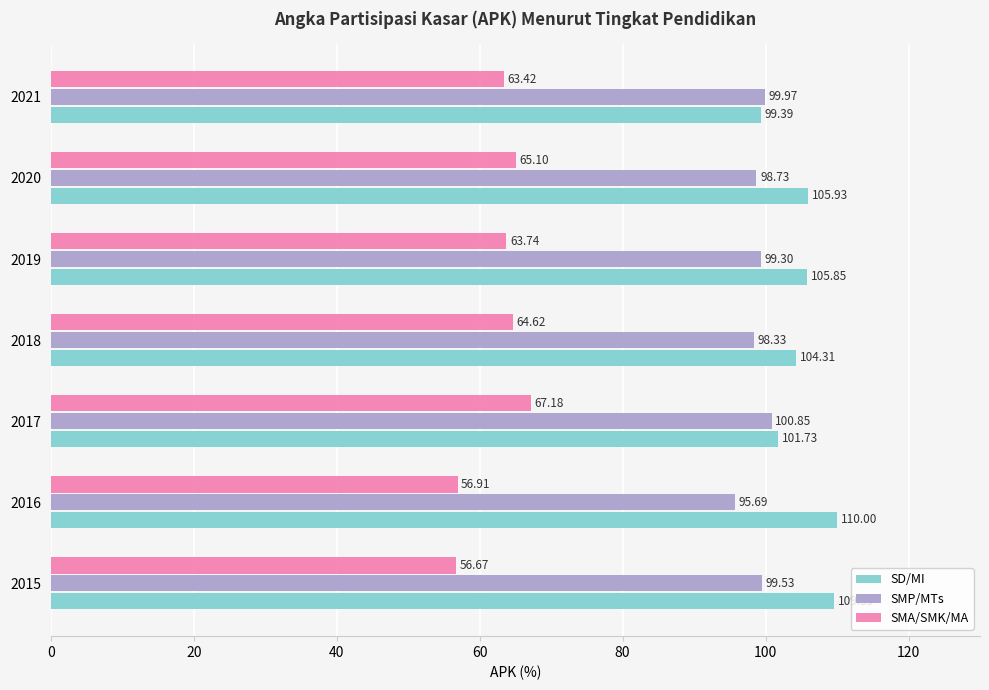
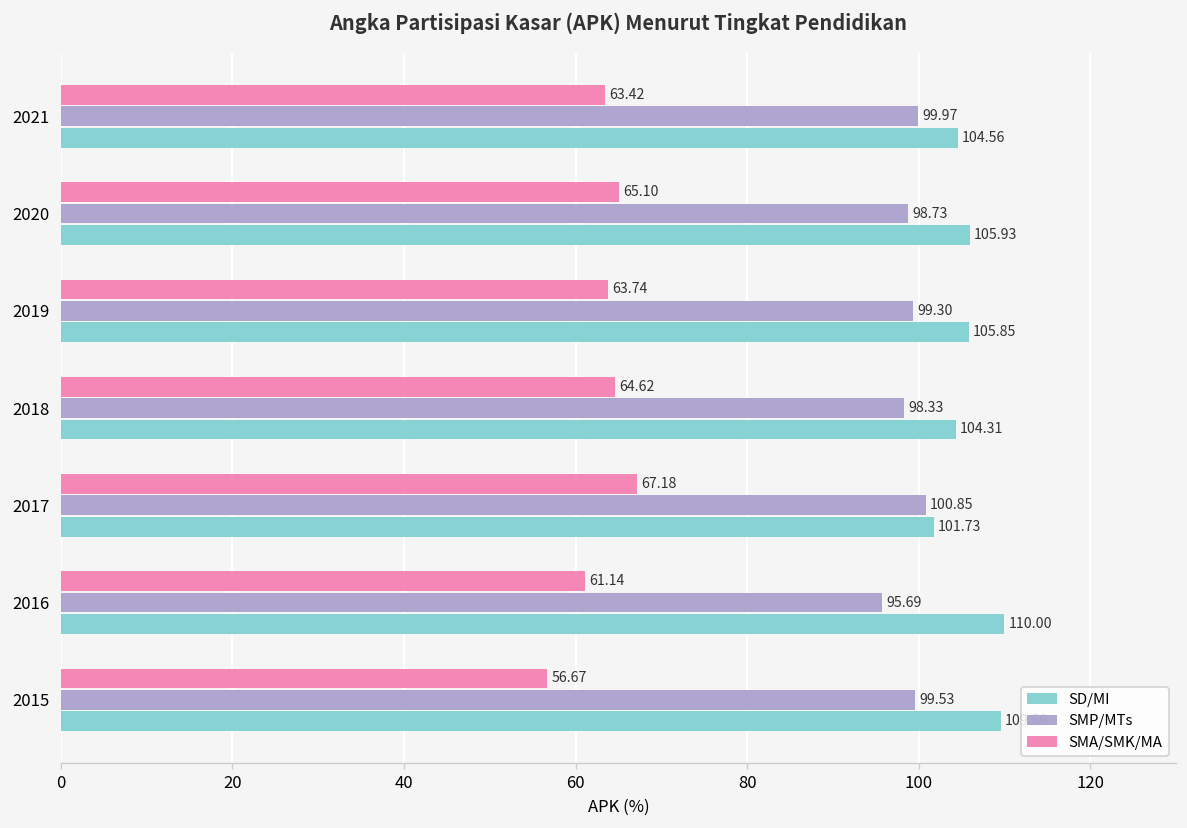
  {
    "SD/MI": {
-     "2021": 99.39,
+     "2021": 104.56,
      "2020": 105.93,
      "2019": 105.85,
      "2018": 104.31,
      "2017": 101.73,
      "2016": 110.00
    },
    "SMP/MTs": {
      "2021": 99.97,
      "2020": 98.73,
      "2019": 99.30,
      "2018": 98.33,
      "2017": 100.85,
      "2016": 95.69,
      "2015": 99.53
    },
    "SMA/SMK/MA": {
      "2021": 63.42,
      "2020": 65.10,
      "2019": 63.74,
      "2018": 64.62,
      "2017": 67.18,
-     "2016": 56.91,
+     "2016": 61.14,
      "2015": 56.67
    }
  }
